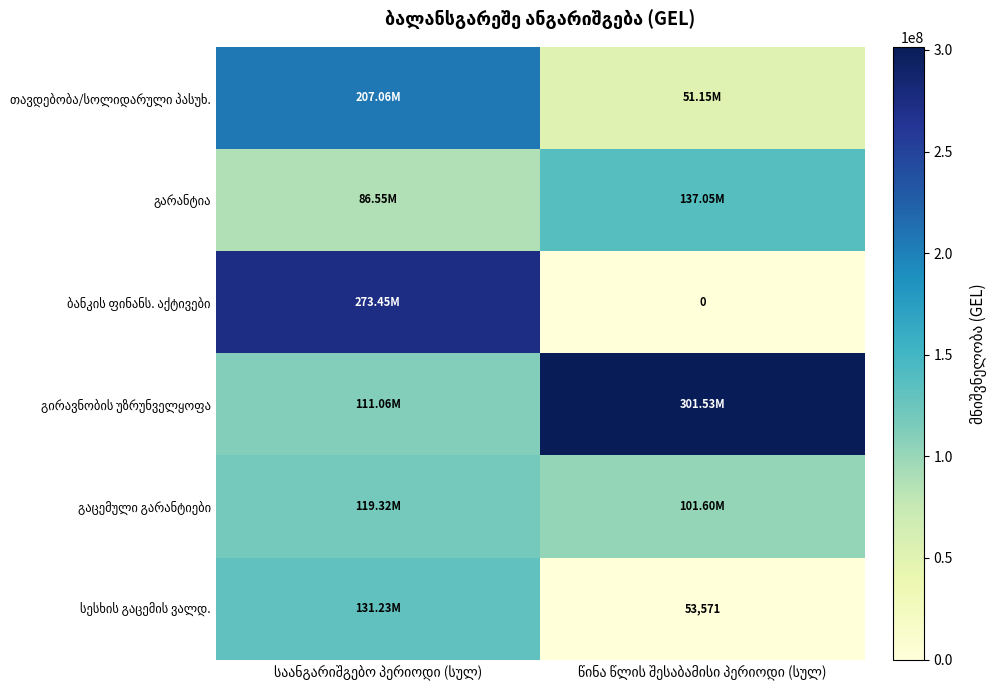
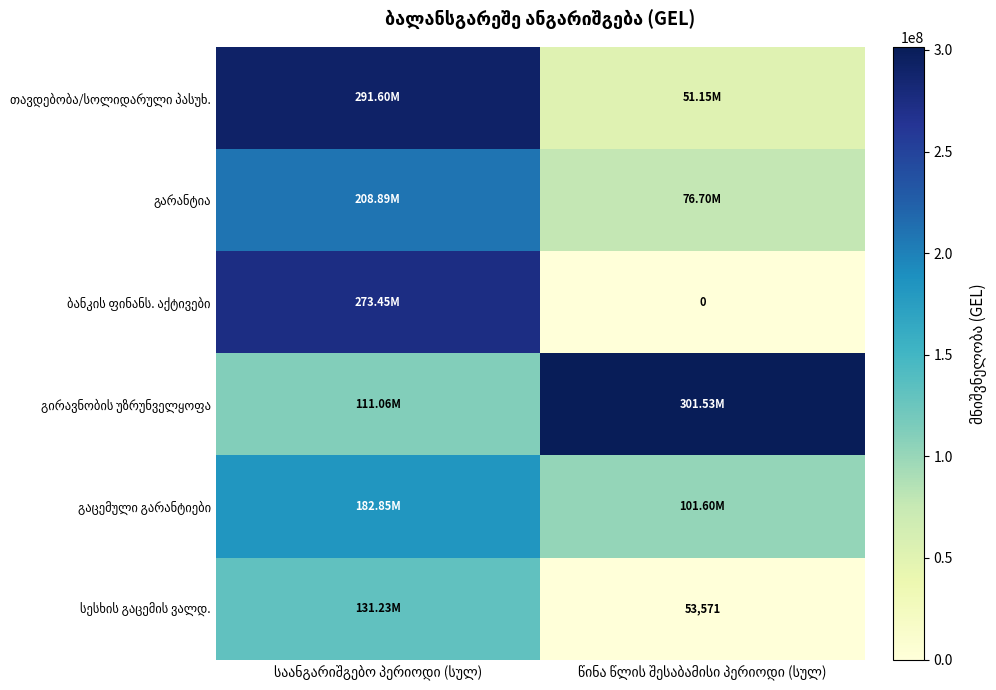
  {
    "თავდებობა/სოლიდარული პასუხ.": {
-     "საანგარიშგებო პერიოდი (სულ)": "207.06M",
+     "საანგარიშგებო პერიოდი (სულ)": "291.60M",
      "წინა წლის შესაბამისი პერიოდი (სულ)": "51.15M"
    },
    "გარანტია": {
-     "საანგარიშგებო პერიოდი (სულ)": "86.55M",
-     "წინა წლის შესაბამისი პერიოდი (სულ)": "137.05M"
+     "საანგარიშგებო პერიოდი (სულ)": "208.89M",
+     "წინა წლის შესაბამისი პერიოდი (სულ)": "76.70M"
    },
    "ბანკის ფინანს. აქტივები": {
      "საანგარიშგებო პერიოდი (სულ)": "273.45M",
      "წინა წლის შესაბამისი პერიოდი (სულ)": "0"
    },
    "გირავნობის უზრუნველყოფა": {
      "საანგარიშგებო პერიოდი (სულ)": "111.06M",
      "წინა წლის შესაბამისი პერიოდი (სულ)": "301.53M"
    },
    "გაცემული გარანტიები": {
-     "საანგარიშგებო პერიოდი (სულ)": "119.32M",
+     "საანგარიშგებო პერიოდი (სულ)": "182.85M",
      "წინა წლის შესაბამისი პერიოდი (სულ)": "101.60M"
    },
    "სესხის გაცემის ვალდ.": {
      "საანგარიშგებო პერიოდი (სულ)": "131.23M",
      "წინა წლის შესაბამისი პერიოდი (სულ)": "53,571"
    }
  }
